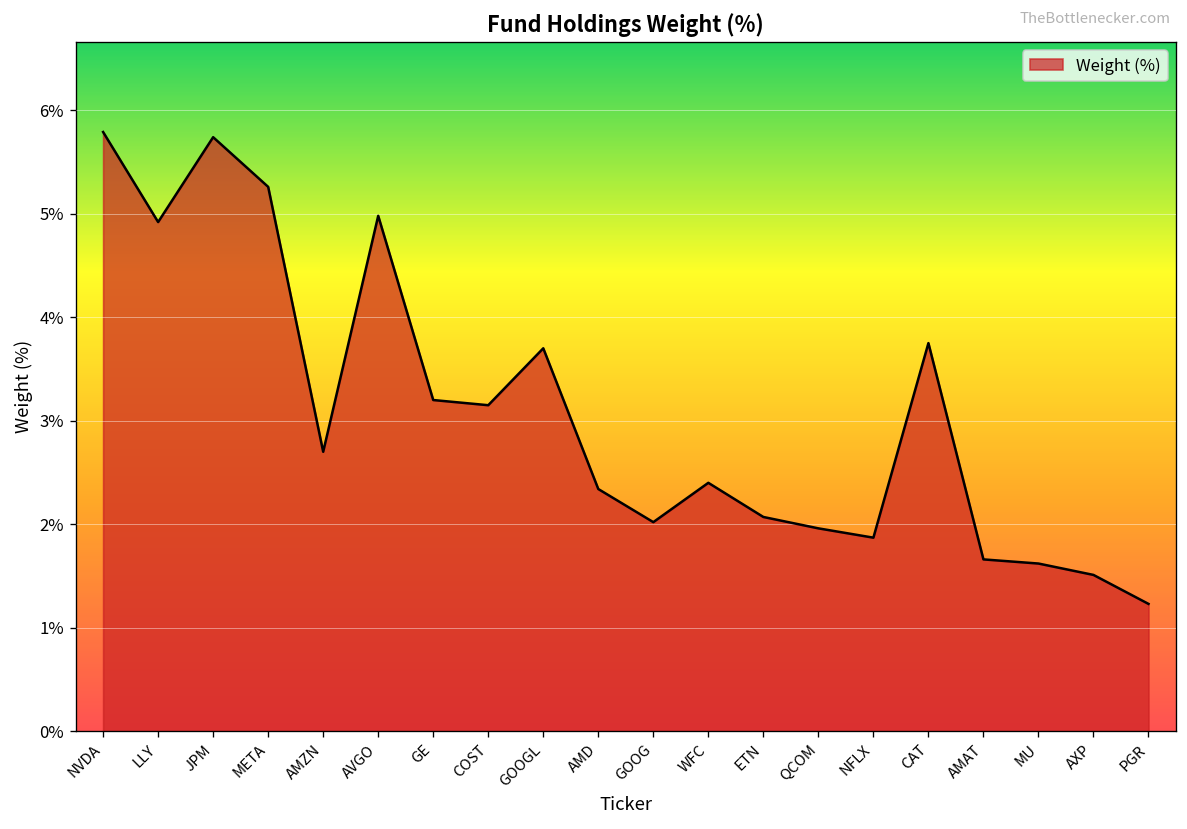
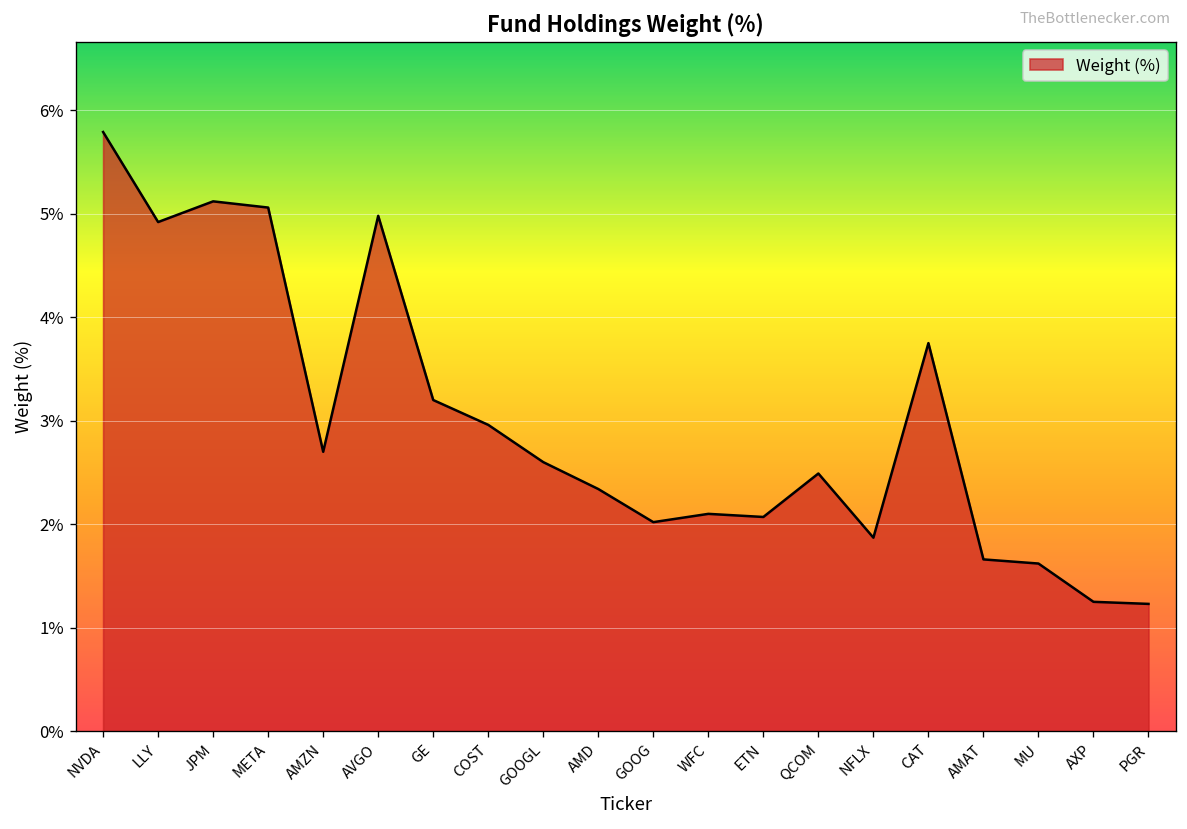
  {
    "NVDA": "5.8%",
    "LLY": "4.9%",
-   "JPM": "5.7%",
-   "META": "5.3%",
+   "JPM": "5.1%",
+   "META": "5.1%",
    "AMZN": "2.7%",
    "AVGO": "5.0%",
    "GE": "3.2%",
-   "COST": "3.2%",
-   "GOOGL": "3.7%",
+   "COST": "3.0%",
+   "GOOGL": "2.6%",
    "AMD": "2.3%",
    "GOOG": "2.0%",
-   "WFC": "2.4%",
+   "WFC": "2.1%",
    "ETN": "2.1%",
-   "QCOM": "2.0%",
+   "QCOM": "2.5%",
    "NFLX": "1.9%",
    "CAT": "3.8%",
    "AMAT": "1.7%",
    "MU": "1.6%",
-   "AXP": "1.5%",
+   "AXP": "1.3%",
    "PGR": "1.2%"
  }
